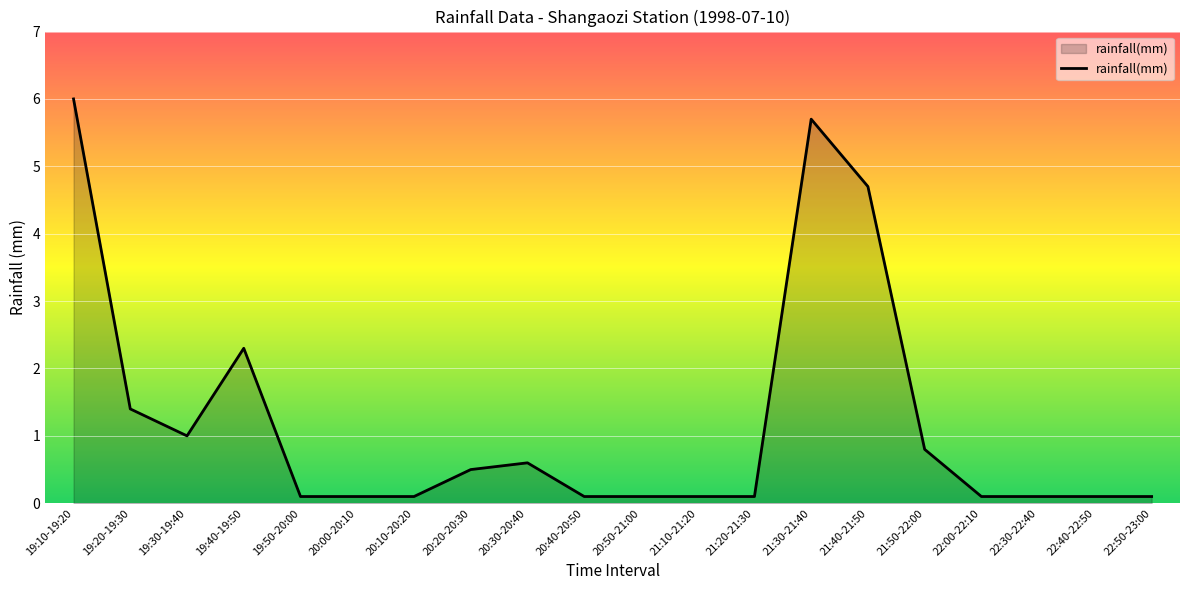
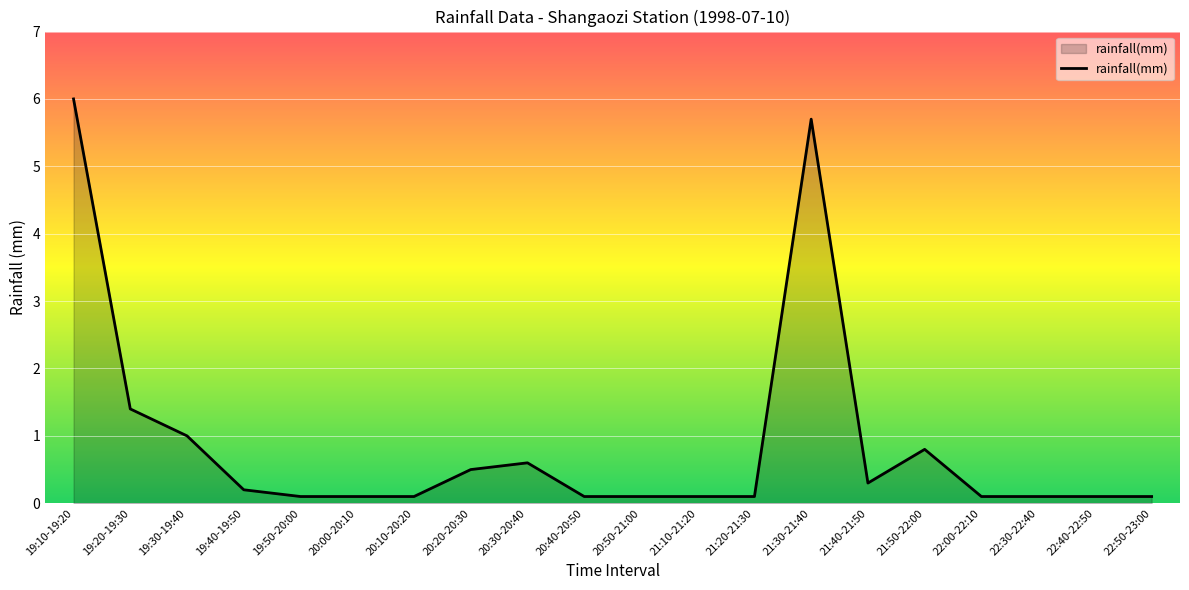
  {
    "19:10-19:20": 6.0,
    "19:20-19:30": 1.4,
    "19:30-19:40": 1.0,
-   "19:40-19:50": 2.3,
+   "19:40-19:50": 0.2,
    "19:50-20:00": 0.1,
    "20:00-20:10": 0.1,
    "20:10-20:20": 0.1,
    "20:20-20:30": 0.5,
    "20:30-20:40": 0.6,
    "20:40-20:50": 0.1,
    "20:50-21:00": 0.1,
    "21:10-21:20": 0.1,
    "21:20-21:30": 0.1,
    "21:30-21:40": 5.7,
-   "21:40-21:50": 4.7,
+   "21:40-21:50": 0.3,
    "21:50-22:00": 0.8,
    "22:00-22:10": 0.1,
    "22:30-22:40": 0.1,
    "22:40-22:50": 0.1,
    "22:50-23:00": 0.1
  }
